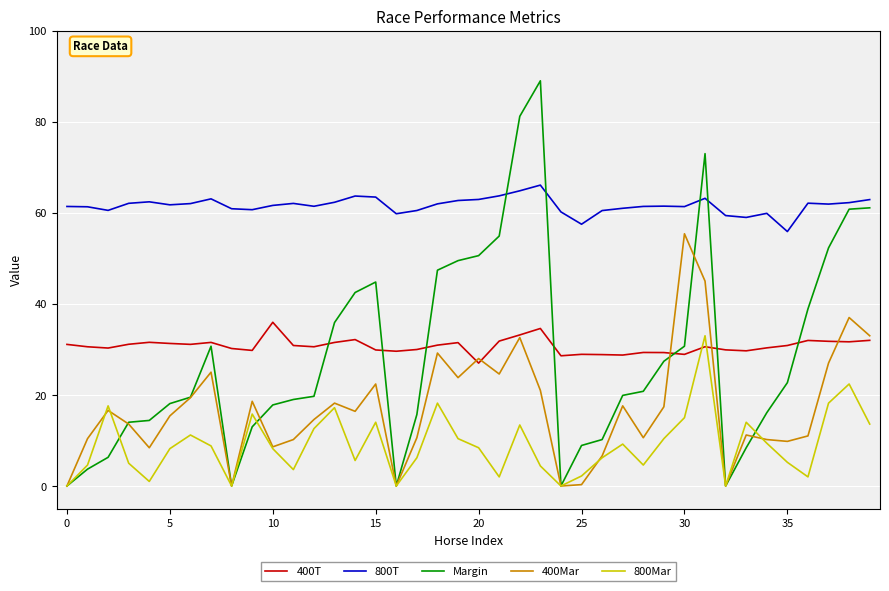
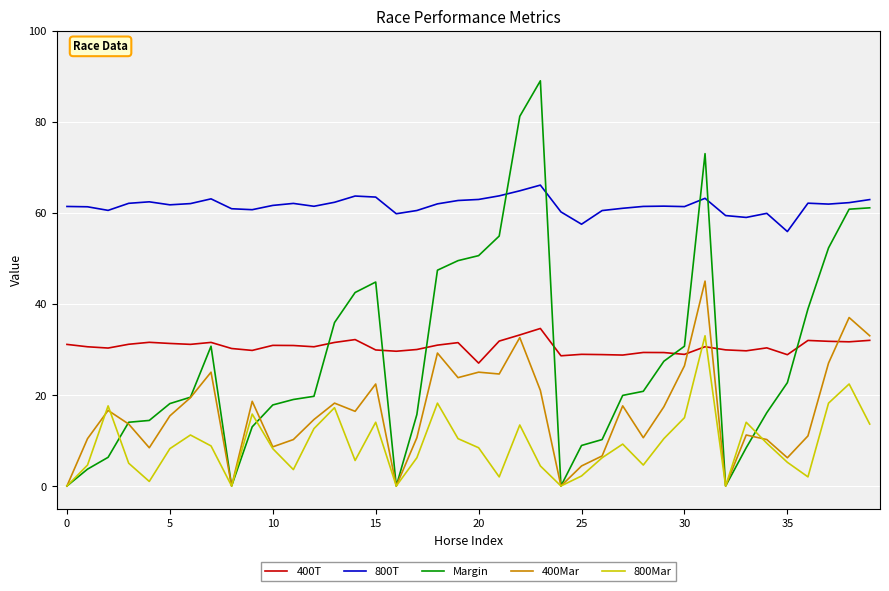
  {
    "400T": {
      "0": 31,
      "5": 31,
-     "10": 36,
+     "10": 31,
      "15": 30,
      "20": 27,
      "25": 29,
      "30": 29,
-     "35": 31
+     "35": 29
    },
    "800T": {
      "0": 61,
      "5": 62,
      "10": 62,
      "15": 63,
      "20": 63,
      "25": 58,
      "30": 61,
      "35": 56
    },
    "Margin": {
      "5": 18,
      "10": 18,
      "15": 45,
      "20": 51,
      "25": 9,
      "30": 31,
      "35": 23
    },
    "400Mar": {
      "5": 15,
      "15": 22,
-     "20": 28,
-     "25": 0,
-     "30": 55,
-     "35": 10
+     "20": 25,
+     "25": 4,
+     "30": 26,
+     "35": 6
    },
    "800Mar": {
      "5": 8,
      "15": 14,
      "20": 8,
      "25": 2,
      "30": 15,
      "35": 5
    }
  }
